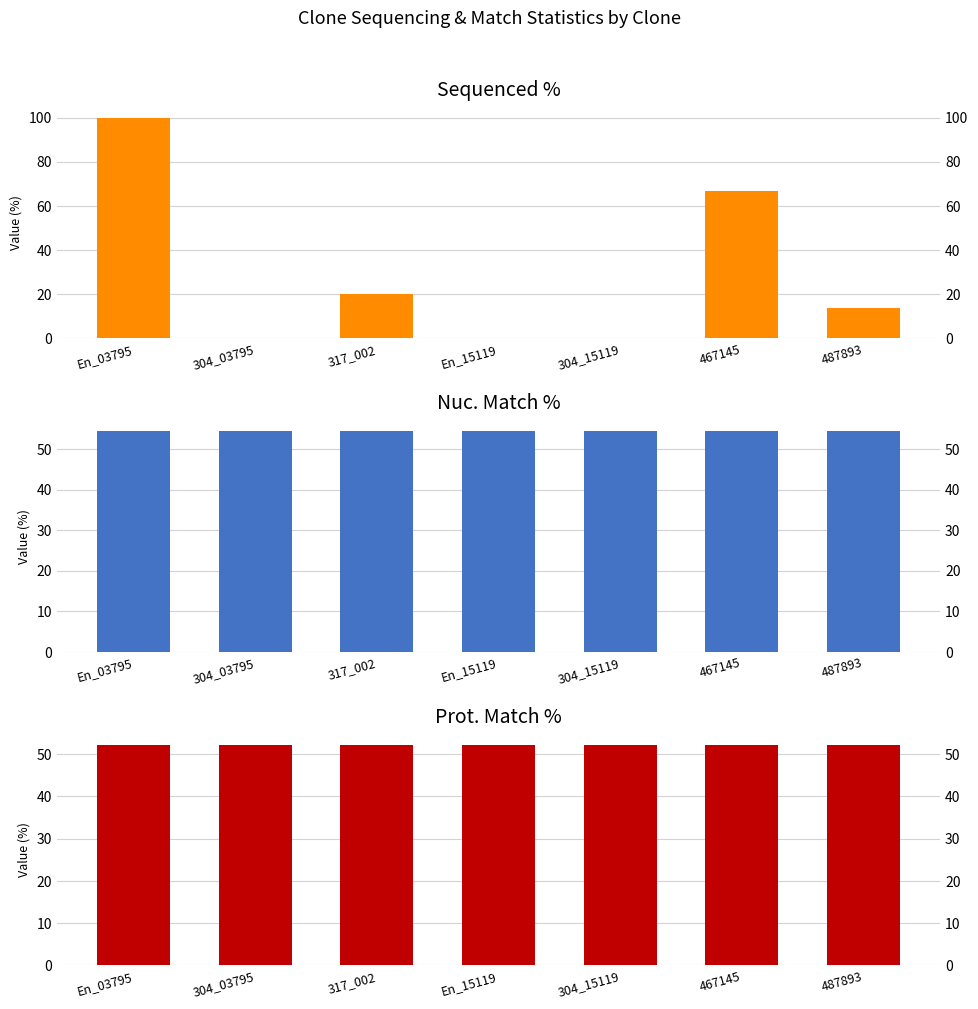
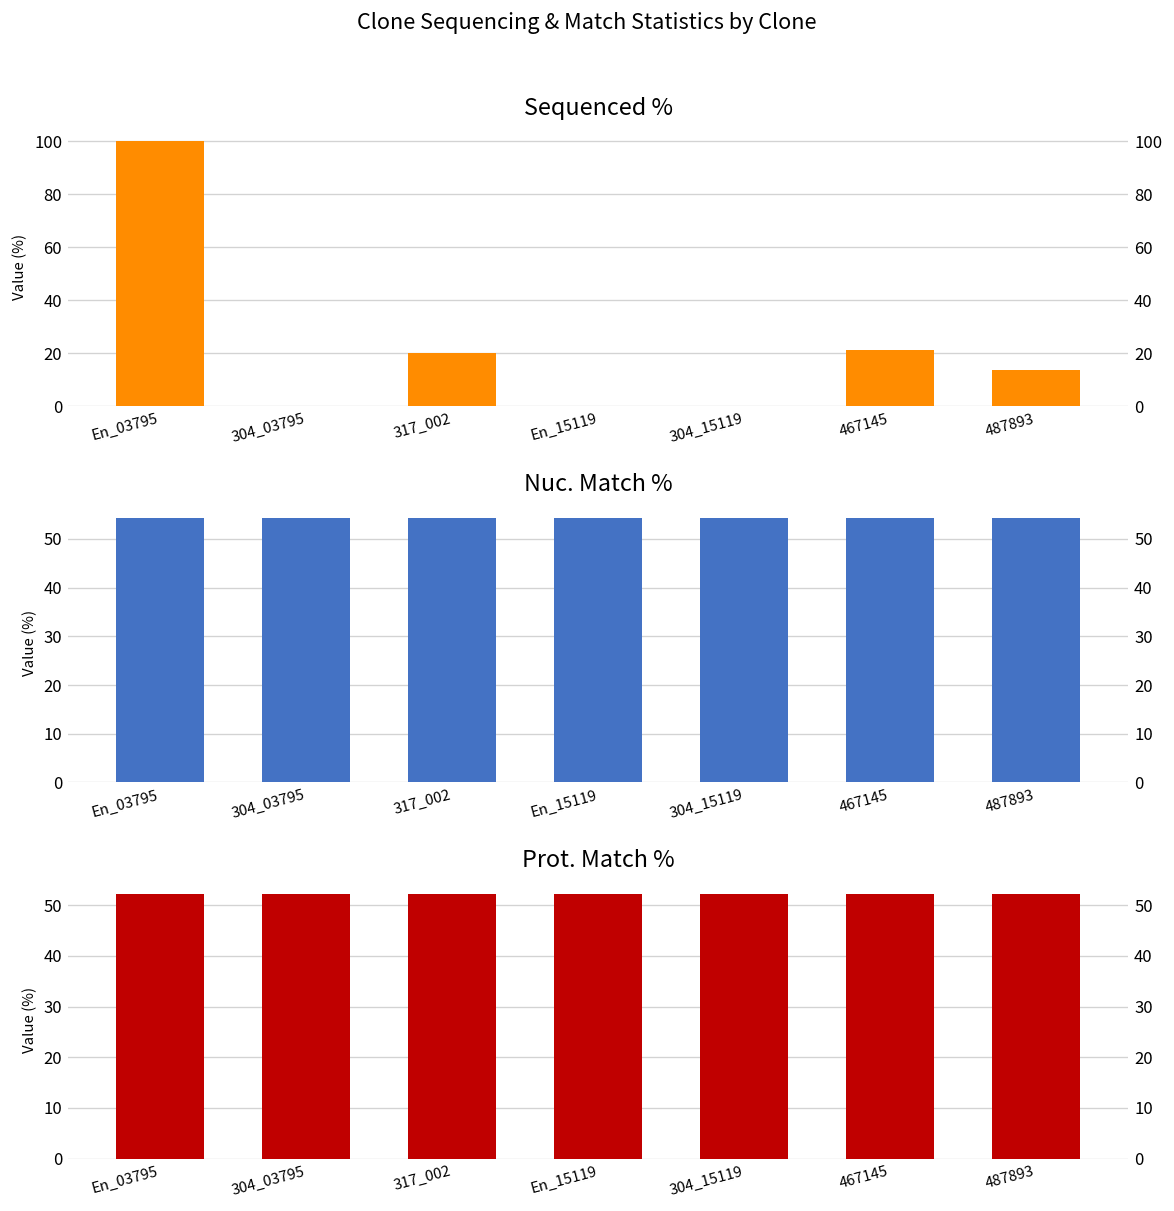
  {
    "Sequenced %": {
      "En_03795": 100,
      "304_03795": 0,
      "317_002": 20,
      "En_15119": 0,
      "304_15119": 0,
-     "467145": 67,
+     "467145": 21,
      "487893": 14
    },
    "Nuc. Match %": {
      "En_03795": 54,
      "304_03795": 54,
      "317_002": 54,
      "En_15119": 54,
      "304_15119": 54,
      "467145": 54,
      "487893": 54
    },
    "Prot. Match %": {
      "En_03795": 52,
      "304_03795": 52,
      "317_002": 52,
      "En_15119": 52,
      "304_15119": 52,
      "467145": 52,
      "487893": 52
    }
  }
